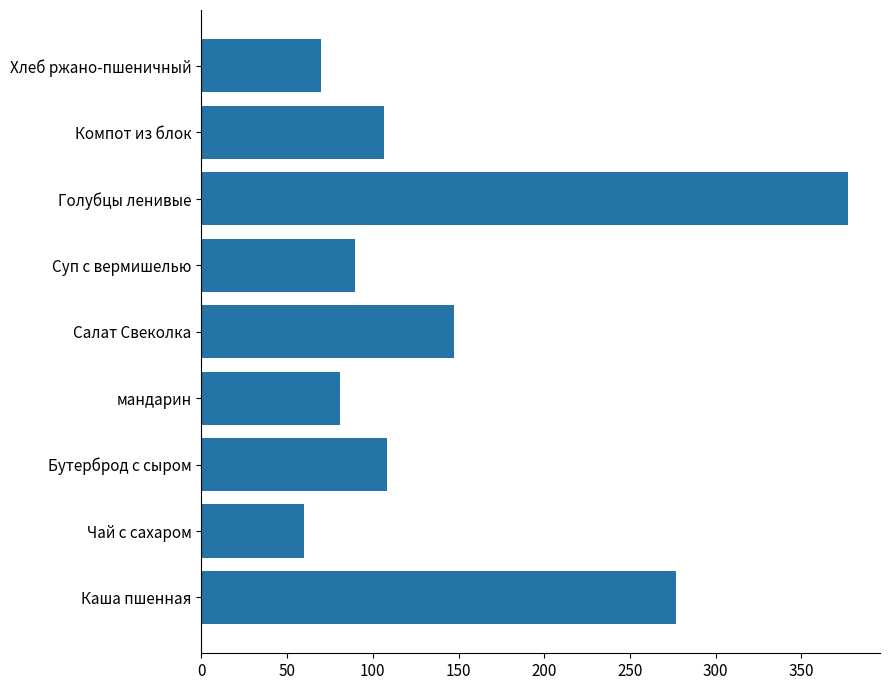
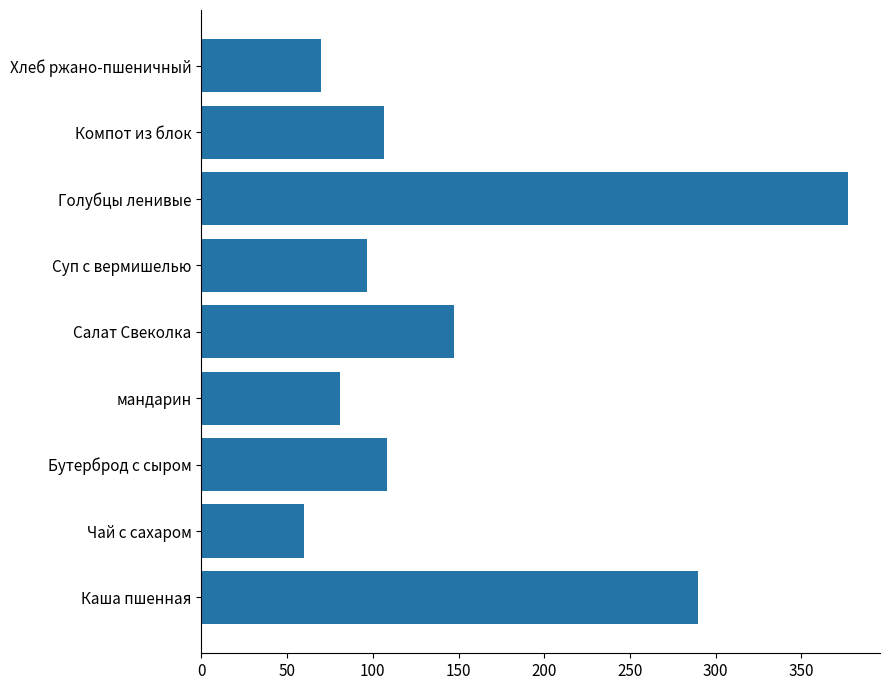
  {
    "Хлеб ржано-пшеничный": 70,
    "Компот из блок": 107,
    "Голубцы ленивые": 377,
-   "Суп с вермишелью": 90,
+   "Суп с вермишелью": 97,
    "Салат Свеколка": 147,
    "мандарин": 81,
    "Бутерброд с сыром": 108,
    "Чай с сахаром": 60,
-   "Каша пшенная": 277
+   "Каша пшенная": 289
  }
